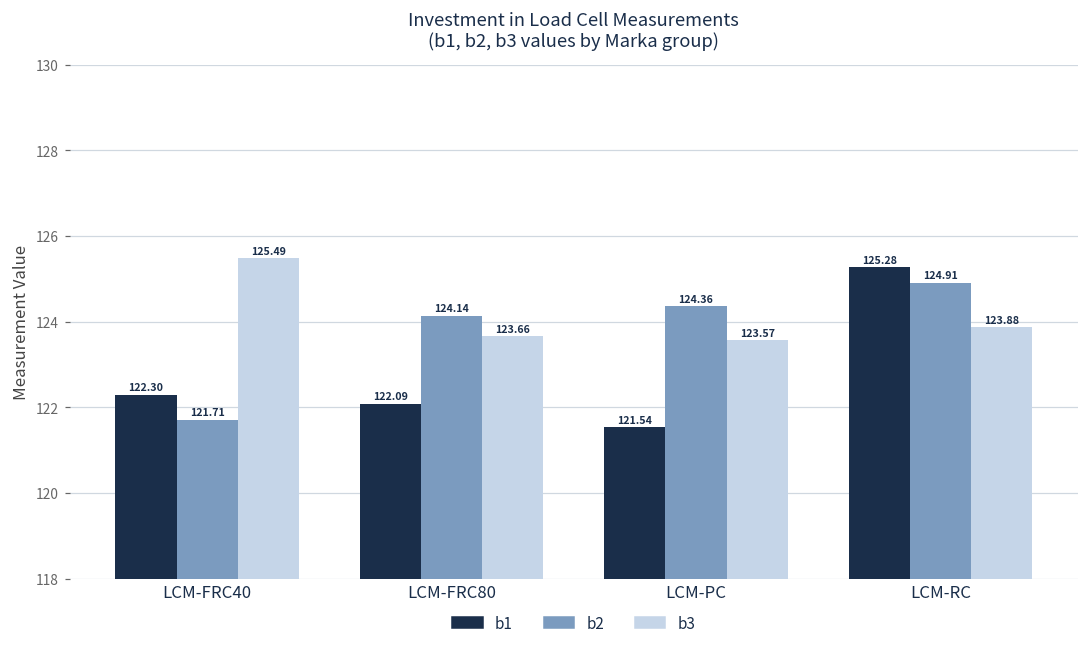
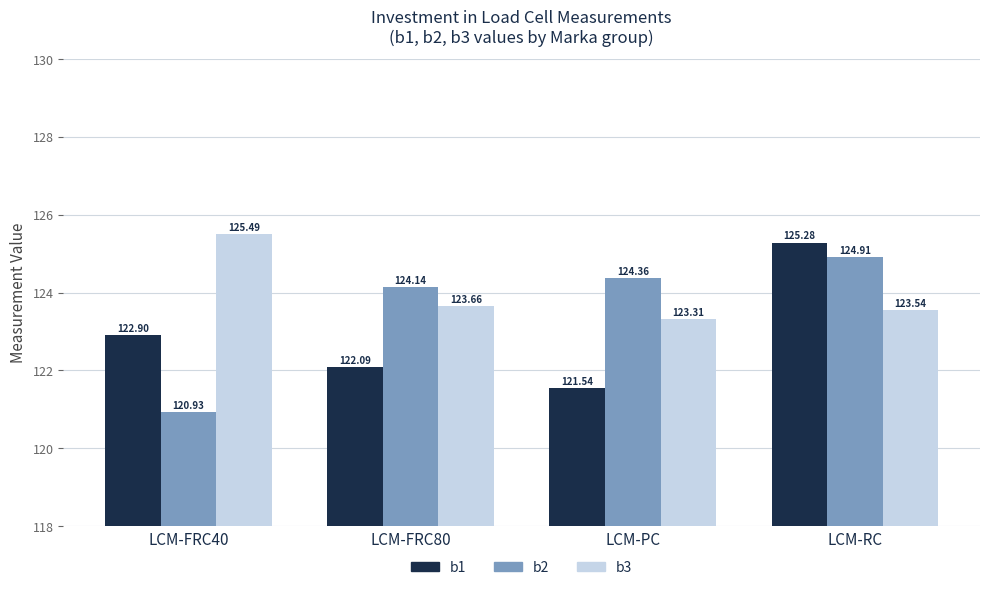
  {
    "b1": {
-     "LCM-FRC40": 122.30,
+     "LCM-FRC40": 122.90,
      "LCM-FRC80": 122.09,
      "LCM-PC": 121.54,
      "LCM-RC": 125.28
    },
    "b2": {
-     "LCM-FRC40": 121.71,
+     "LCM-FRC40": 120.93,
      "LCM-FRC80": 124.14,
      "LCM-PC": 124.36,
      "LCM-RC": 124.91
    },
    "b3": {
      "LCM-FRC40": 125.49,
      "LCM-FRC80": 123.66,
-     "LCM-PC": 123.57,
-     "LCM-RC": 123.88
+     "LCM-PC": 123.31,
+     "LCM-RC": 123.54
    }
  }
